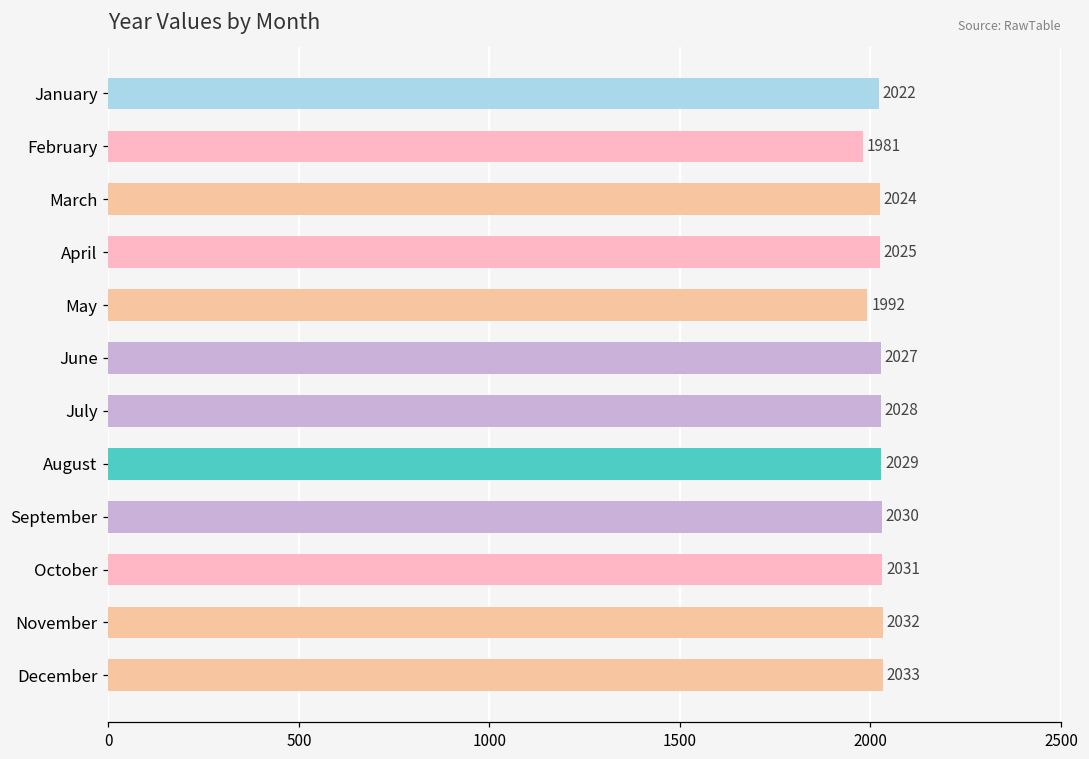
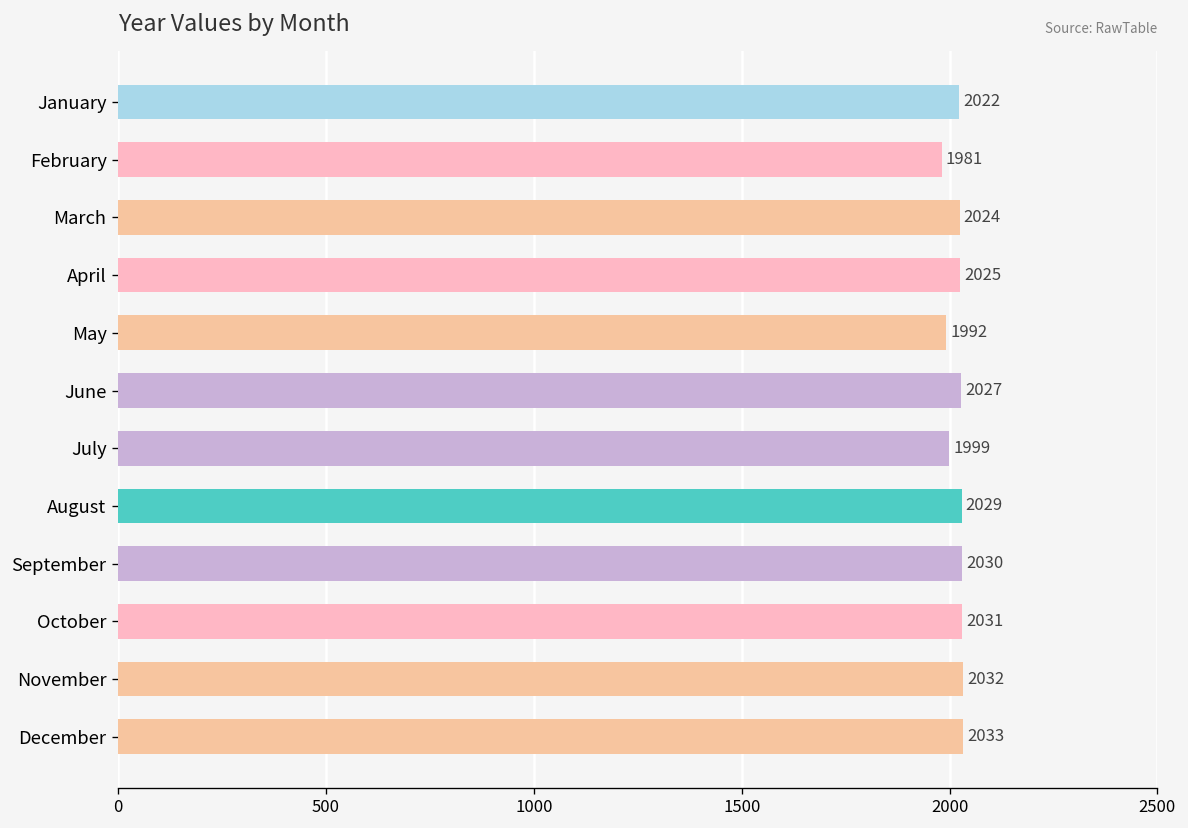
  {
    "January": 2022,
    "February": 1981,
    "March": 2024,
    "April": 2025,
    "May": 1992,
    "June": 2027,
-   "July": 2028,
+   "July": 1999,
    "August": 2029,
    "September": 2030,
    "October": 2031,
    "November": 2032,
    "December": 2033
  }
